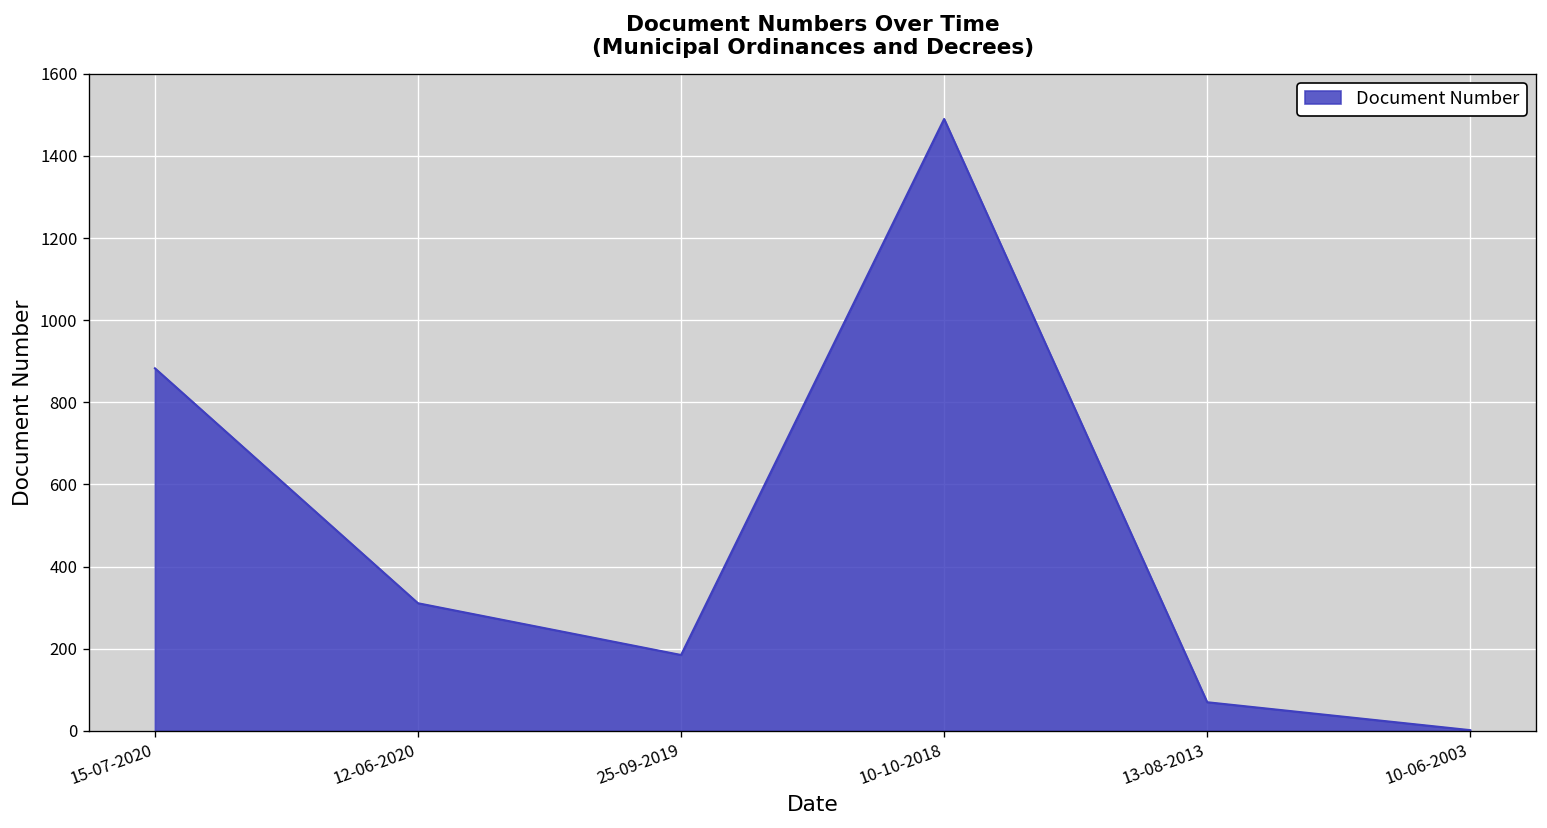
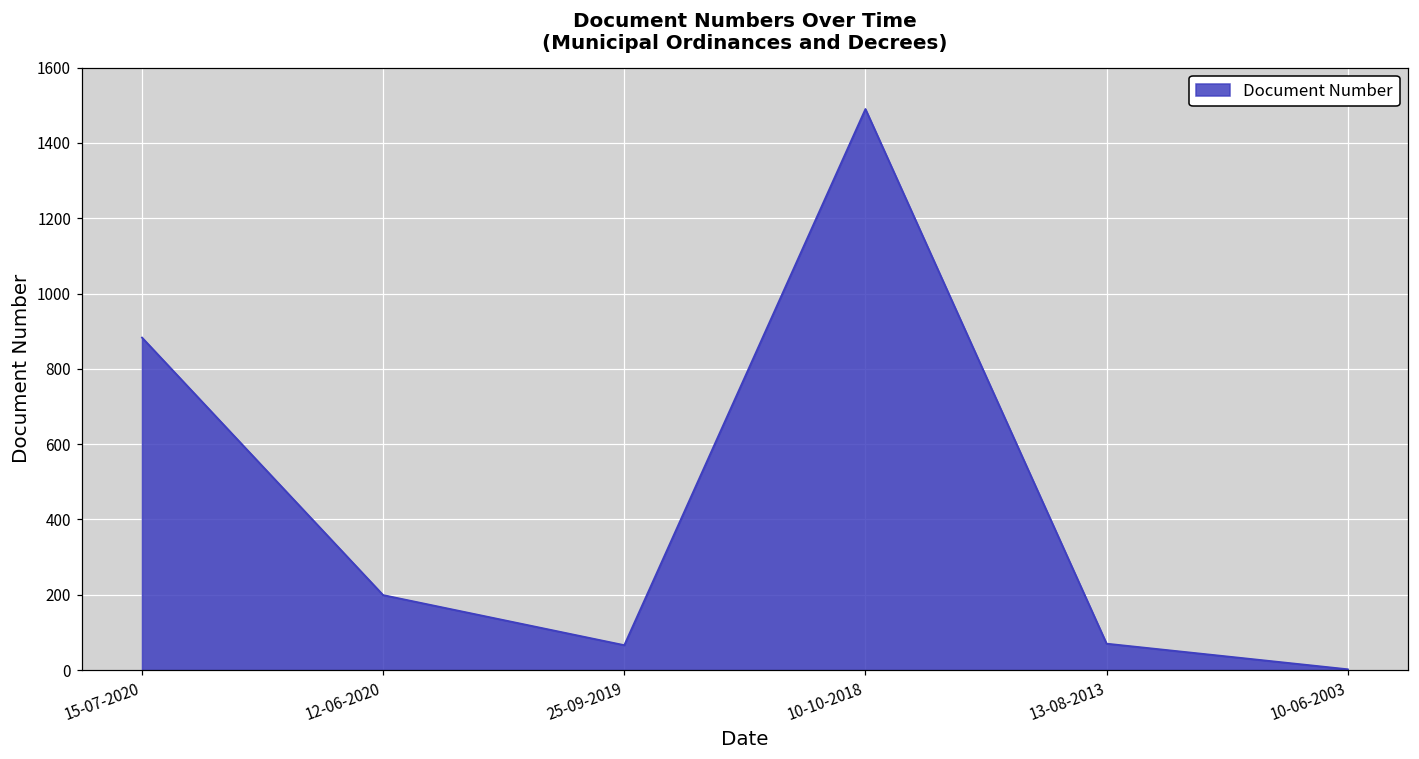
  {
    "15-07-2020": 880,
-   "12-06-2020": 310,
-   "25-09-2019": 190,
+   "12-06-2020": 200,
+   "25-09-2019": 70,
    "10-10-2018": 1490,
    "13-08-2013": 70,
    "10-06-2003": 0
  }
